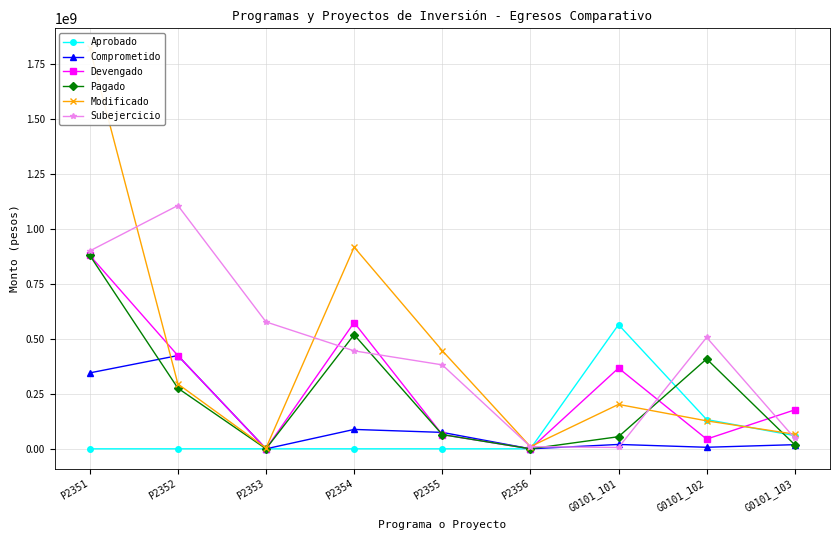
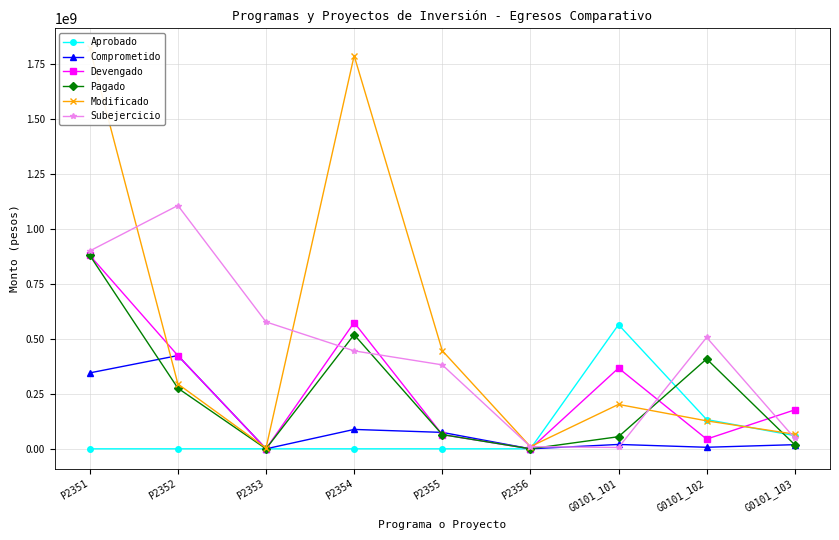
  {
    "Aprobado": {
      "P2351": 0,
      "P2352": 0,
      "P2354": 0,
      "P2355": 0,
      "G0101_101": 560000000
    },
    "Comprometido": {
      "P2351": 350000000,
      "P2354": 90000000,
      "G0101_101": 20000000,
      "G0101_102": 10000000
    },
    "Devengado": {
      "P2354": 570000000,
      "G0101_101": 370000000,
      "G0101_102": 40000000,
      "G0101_103": 180000000
    },
    "Pagado": {
      "P2352": 280000000,
      "P2354": 520000000,
      "G0101_101": 60000000,
      "G0101_102": 410000000
    },
    "Modificado": {
      "P2352": 290000000,
-     "P2354": 920000000,
+     "P2354": 1790000000,
      "P2355": 450000000,
      "G0101_101": 200000000
    },
    "Subejercicio": {
      "P2351": 900000000,
      "P2352": 1110000000,
      "P2353": 580000000,
      "P2354": 450000000,
      "P2355": 380000000,
      "G0101_101": 10000000,
      "G0101_102": 510000000,
      "G0101_103": 50000000
    }
  }
